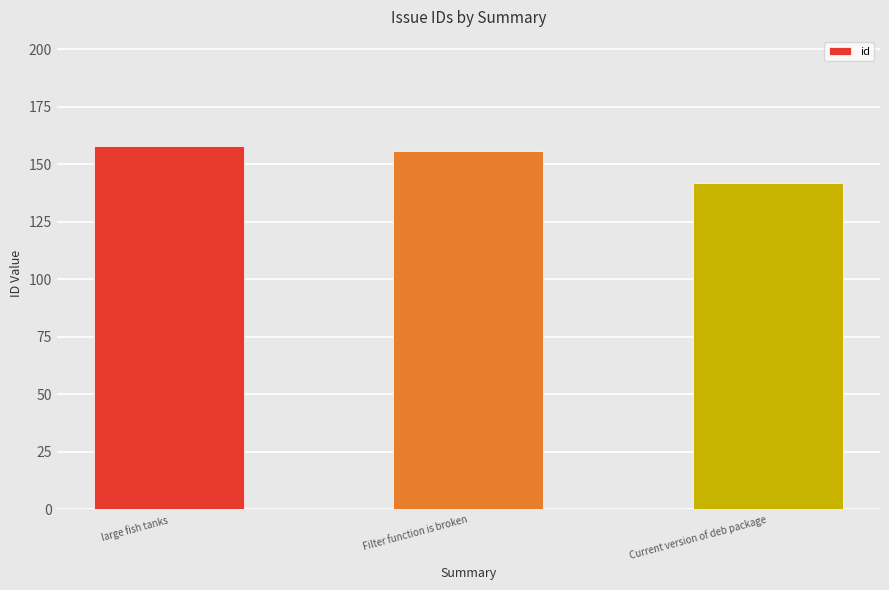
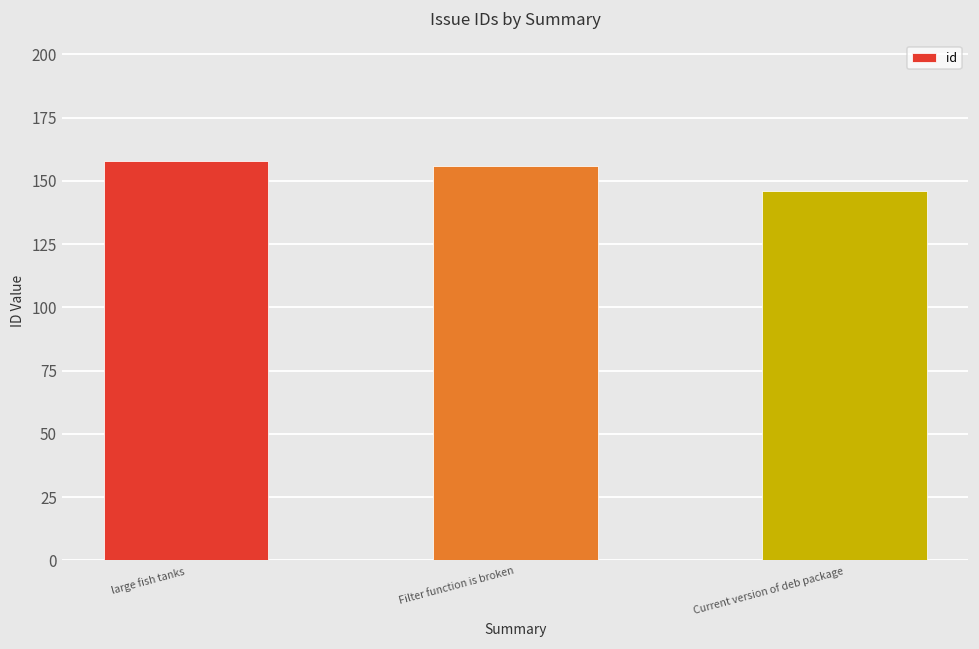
  {
    "large fish tanks": 158,
    "Filter function is broken": 156,
-   "Current version of deb package": 142
+   "Current version of deb package": 146
  }
